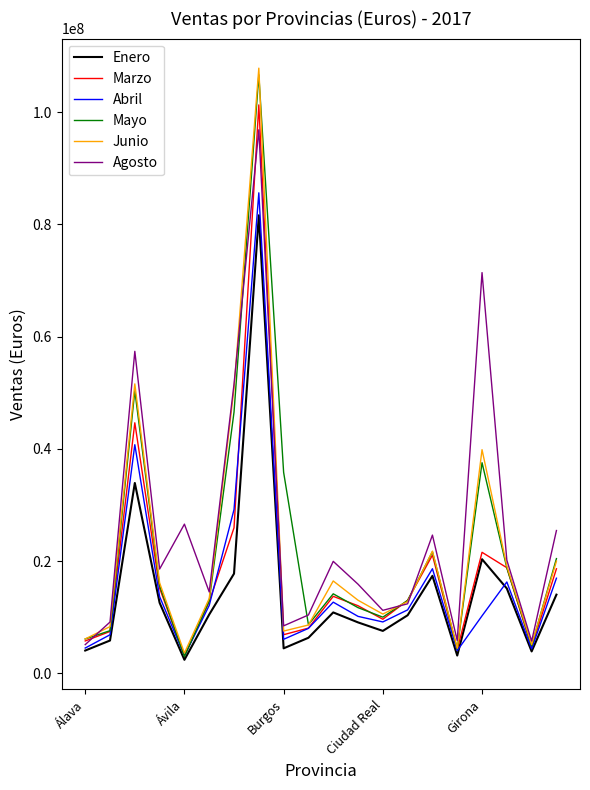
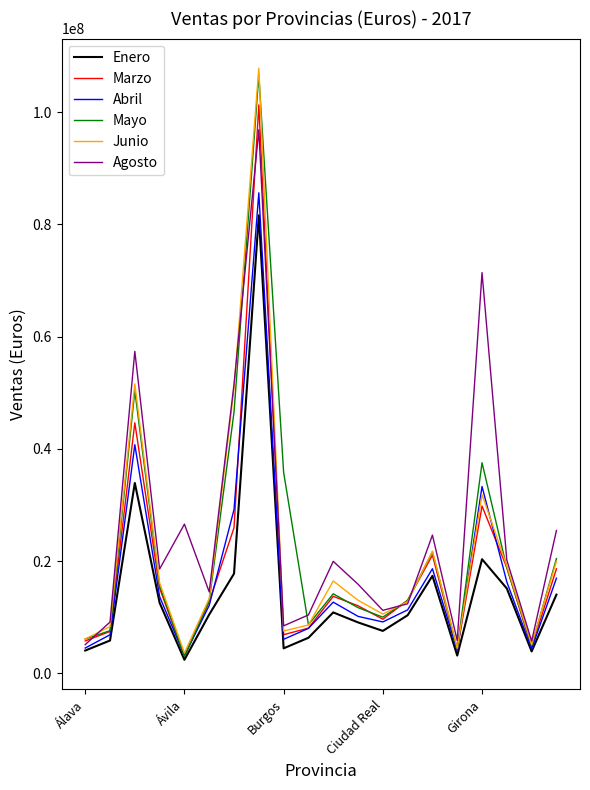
  {
    "Enero": {
      "Ávila": 2000000,
      "Burgos": 4000000,
      "Ciudad Real": 8000000,
      "Girona": 20000000
    },
    "Marzo": {
      "Burgos": 7000000,
-     "Girona": 22000000
+     "Girona": 30000000
    },
    "Abril": {
      "Burgos": 6000000,
      "Ciudad Real": 9000000,
-     "Girona": 10000000
+     "Girona": 33000000
    },
    "Mayo": {
      "Burgos": 36000000,
      "Girona": 38000000
    },
    "Junio": {
      "Ávila": 4000000,
      "Burgos": 8000000,
      "Ciudad Real": 11000000,
-     "Girona": 40000000
+     "Girona": 32000000
    },
    "Agosto": {
      "Álava": 5000000,
      "Ávila": 27000000,
      "Burgos": 8000000,
      "Ciudad Real": 11000000,
      "Girona": 71000000
    }
  }
